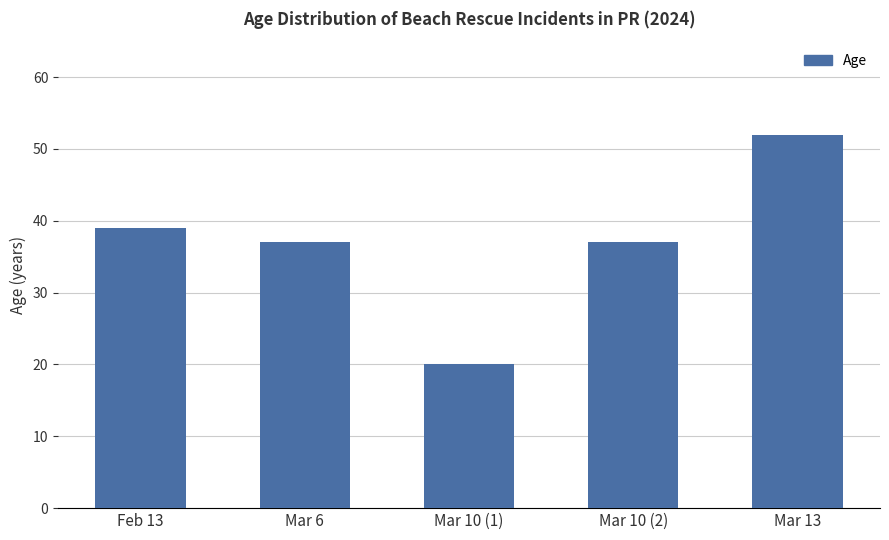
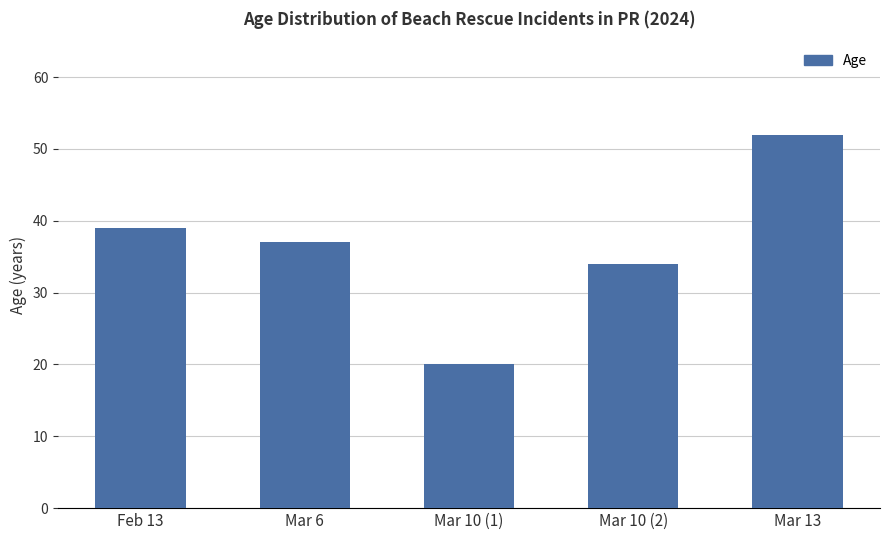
  {
    "Feb 13": 39,
    "Mar 6": 37,
    "Mar 10 (1)": 20,
-   "Mar 10 (2)": 37,
+   "Mar 10 (2)": 34,
    "Mar 13": 52
  }
